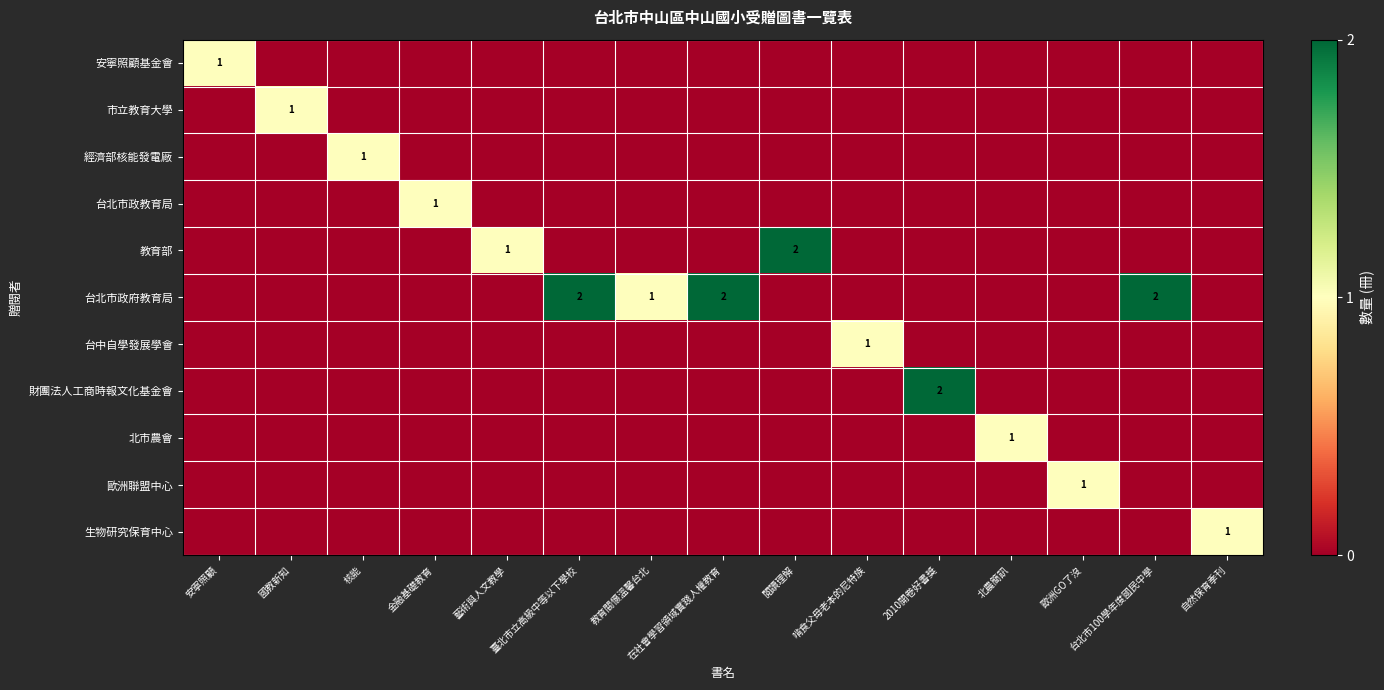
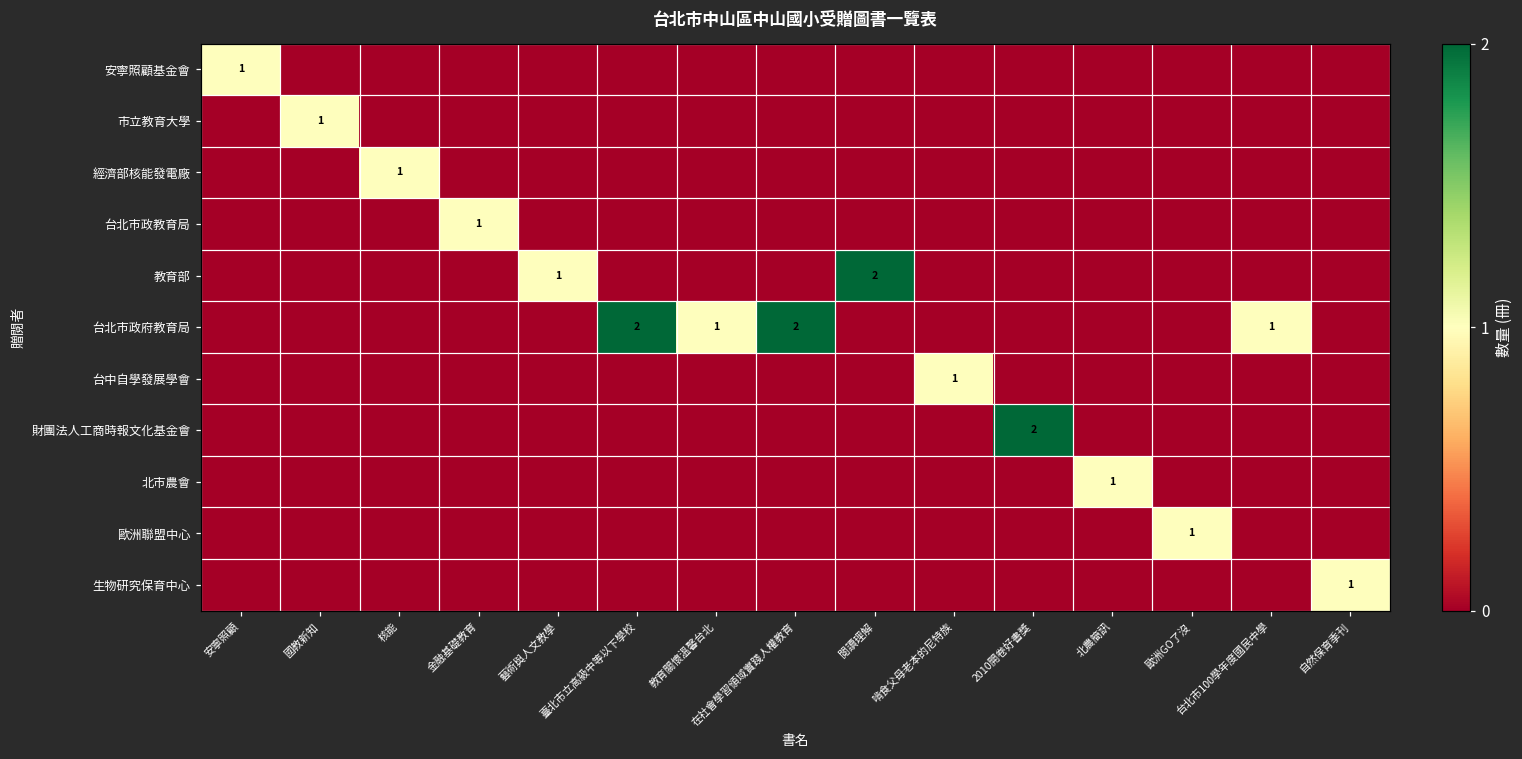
  {
    "安寧照顧基金會": {
      "安寧照顧": 1
    },
    "市立教育大學": {
      "國教新知": 1
    },
    "經濟部核能發電廠": {
      "核能": 1
    },
    "台北市政教育局": {
      "金融基礎教育": 1
    },
    "教育部": {
      "藝術與人文教學": 1,
      "閱讀理解": 2
    },
    "台北市政府教育局": {
      "臺北市立高級中等以下學校": 2,
      "教育關懷溫馨台北": 1,
      "在社會學習領域實踐人權教育": 2,
-     "台北市100學年度國民中學": 2
+     "台北市100學年度國民中學": 1
    },
    "台中自學發展學會": {
      "啃食父母老本的尼特族": 1
    },
    "財團法人工商時報文化基金會": {
      "2010開卷好書獎": 2
    },
    "北市農會": {
      "北農簡訊": 1
    },
    "歐洲聯盟中心": {
      "歐洲GO了沒": 1
    },
    "生物研究保育中心": {
      "自然保育季刊": 1
    }
  }
